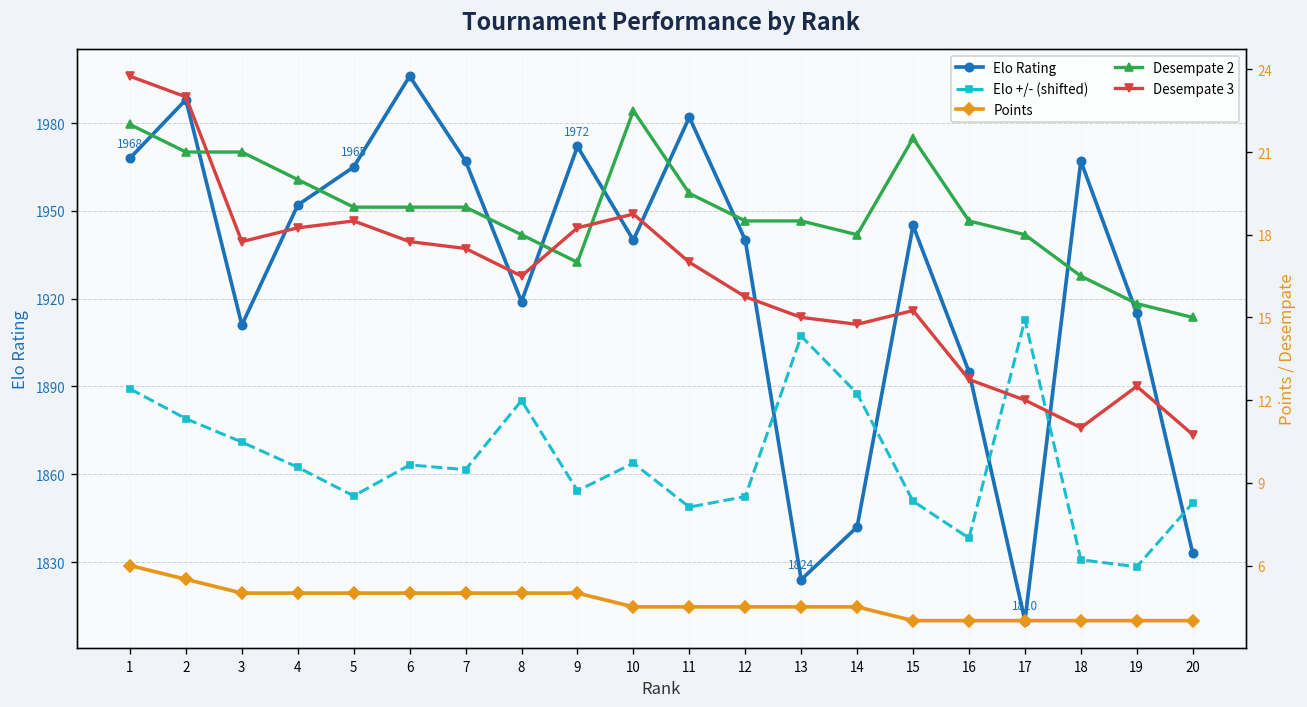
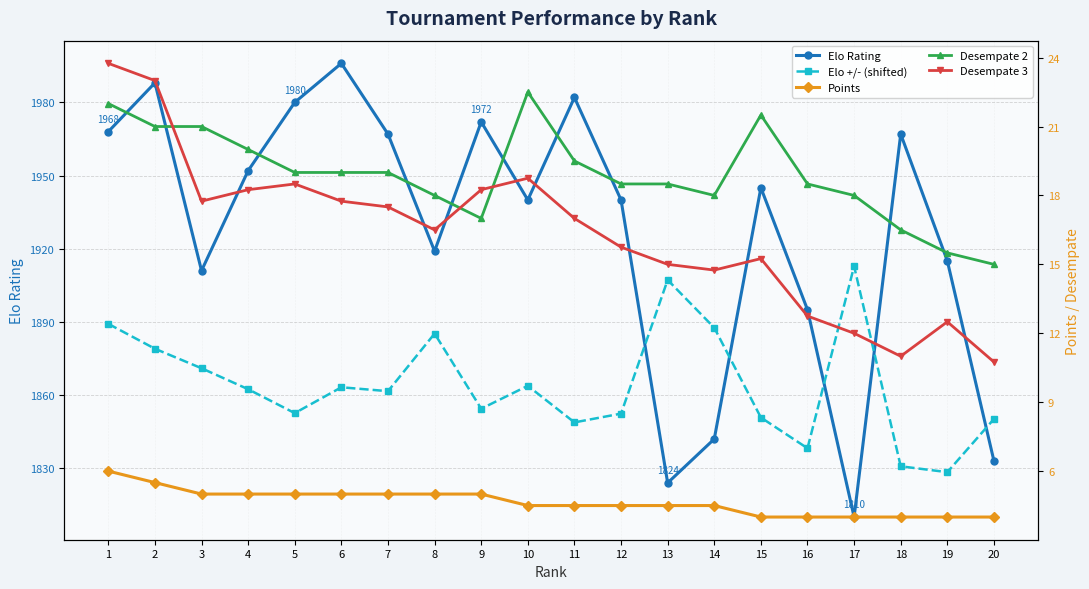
  {
    "Elo Rating": {
      "1": 1968,
-     "5": 1965,
+     "5": 1980,
      "9": 1972,
      "13": 1824,
      "17": 1810
    }
  }
